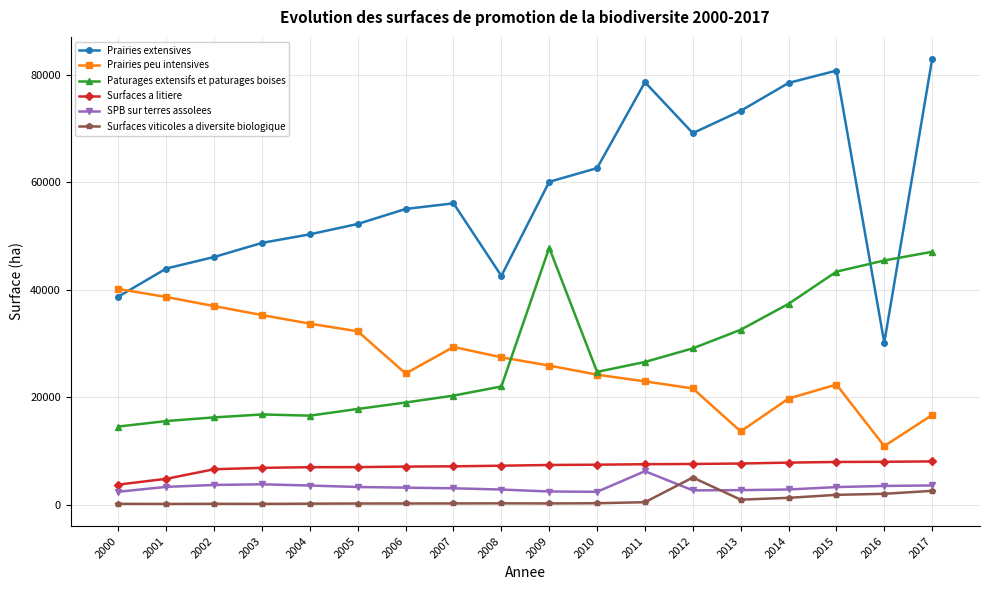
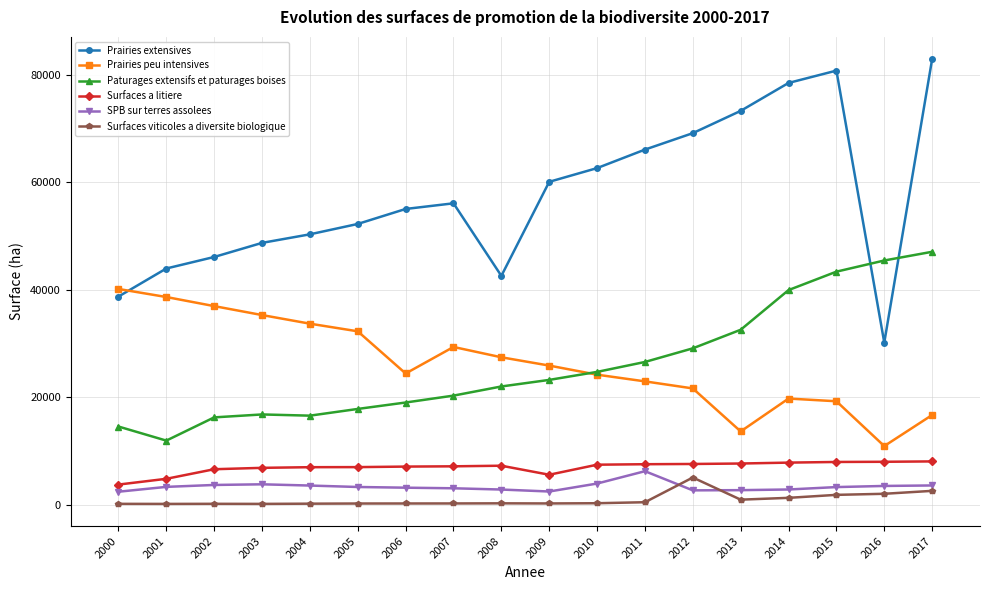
  {
    "Prairies extensives": {
      "2000": 39000,
      "2001": 44000,
      "2002": 46000,
      "2003": 49000,
      "2004": 50000,
      "2005": 52000,
      "2006": 55000,
      "2007": 56000,
      "2008": 43000,
      "2009": 60000,
      "2010": 63000,
-     "2011": 79000,
+     "2011": 66000,
      "2012": 69000,
      "2013": 73000,
      "2014": 78000,
      "2015": 81000,
      "2016": 30000,
      "2017": 83000
    },
    "Prairies peu intensives": {
      "2000": 40000,
      "2001": 39000,
      "2002": 37000,
      "2003": 35000,
      "2004": 34000,
      "2005": 32000,
      "2006": 24000,
      "2007": 29000,
      "2008": 27000,
      "2009": 26000,
      "2010": 24000,
      "2011": 23000,
      "2012": 22000,
      "2013": 14000,
      "2014": 20000,
-     "2015": 22000,
+     "2015": 19000,
      "2016": 11000,
      "2017": 17000
    },
    "Paturages extensifs et paturages boises": {
      "2000": 15000,
-     "2001": 16000,
+     "2001": 12000,
      "2002": 16000,
      "2003": 17000,
      "2004": 17000,
      "2005": 18000,
      "2006": 19000,
      "2007": 20000,
      "2008": 22000,
-     "2009": 48000,
+     "2009": 23000,
      "2010": 25000,
      "2011": 27000,
      "2012": 29000,
      "2013": 33000,
-     "2014": 37000,
+     "2014": 40000,
      "2015": 43000,
      "2016": 45000,
      "2017": 47000
    },
    "Surfaces a litiere": {
      "2000": 4000,
      "2001": 5000,
      "2002": 7000,
      "2003": 7000,
      "2004": 7000,
      "2005": 7000,
      "2006": 7000,
      "2007": 7000,
      "2008": 7000,
-     "2009": 7000,
+     "2009": 6000,
      "2010": 7000,
      "2011": 8000,
      "2012": 8000,
      "2013": 8000,
      "2014": 8000,
      "2015": 8000,
      "2016": 8000,
      "2017": 8000
    },
    "SPB sur terres assolees": {
      "2000": 2000,
      "2001": 3000,
      "2002": 4000,
      "2003": 4000,
      "2004": 4000,
      "2005": 3000,
      "2006": 3000,
      "2007": 3000,
      "2008": 3000,
      "2009": 2000,
-     "2010": 2000,
+     "2010": 4000,
      "2011": 6000,
      "2012": 3000,
      "2013": 3000,
      "2014": 3000,
      "2015": 3000,
      "2016": 3000,
      "2017": 4000
    },
    "Surfaces viticoles a diversite biologique": {
      "2000": 0,
      "2001": 0,
      "2002": 0,
      "2003": 0,
      "2004": 0,
      "2005": 0,
      "2006": 0,
      "2007": 0,
      "2008": 0,
      "2009": 0,
      "2010": 0,
      "2011": 0,
      "2012": 5000,
      "2013": 1000,
      "2014": 1000,
      "2015": 2000,
      "2016": 2000,
      "2017": 3000
    }
  }
